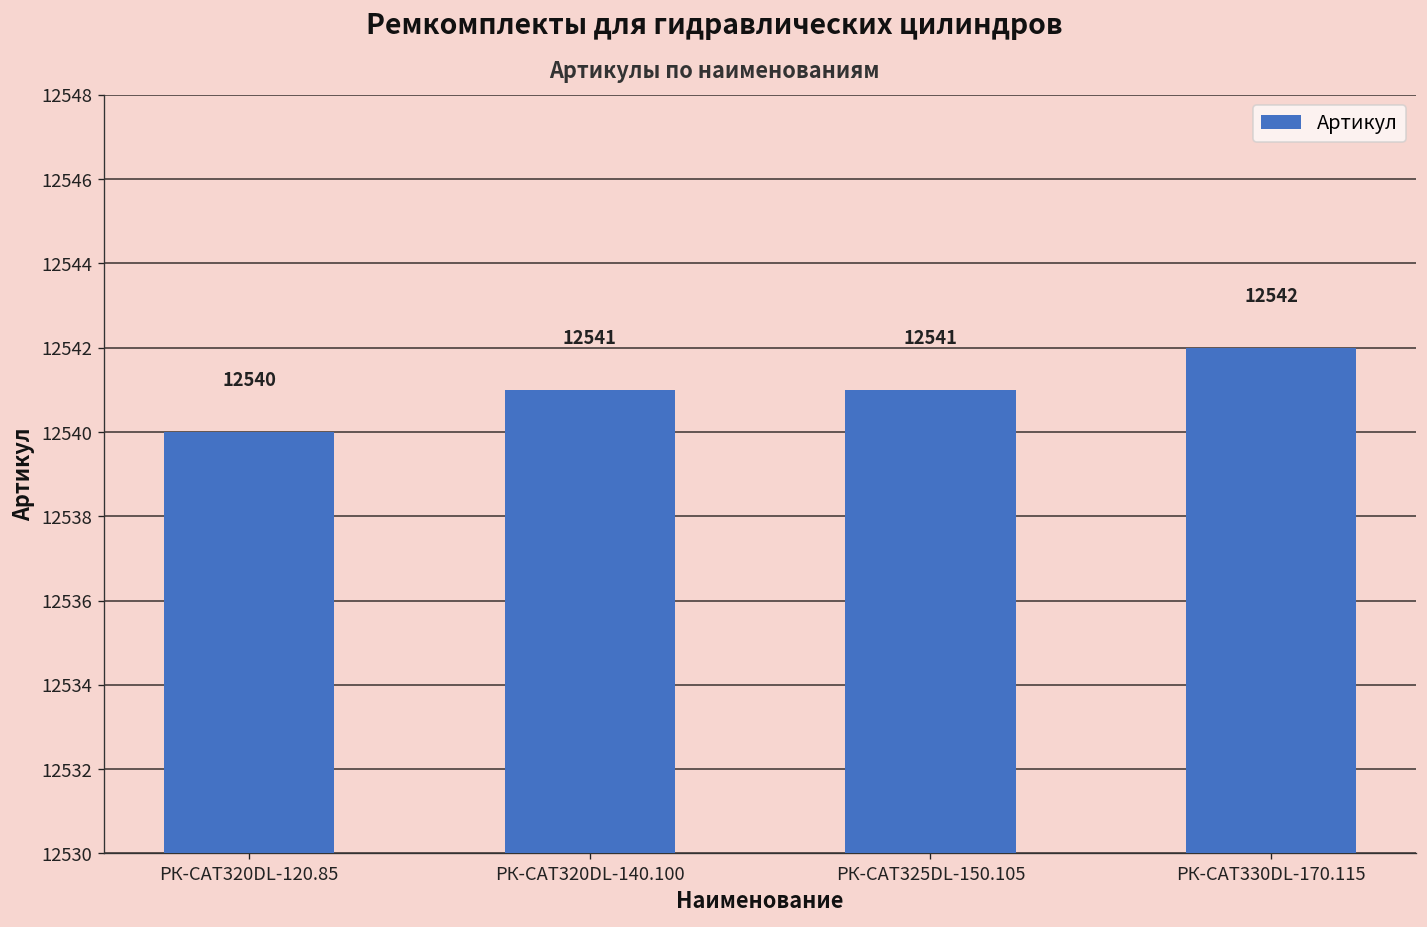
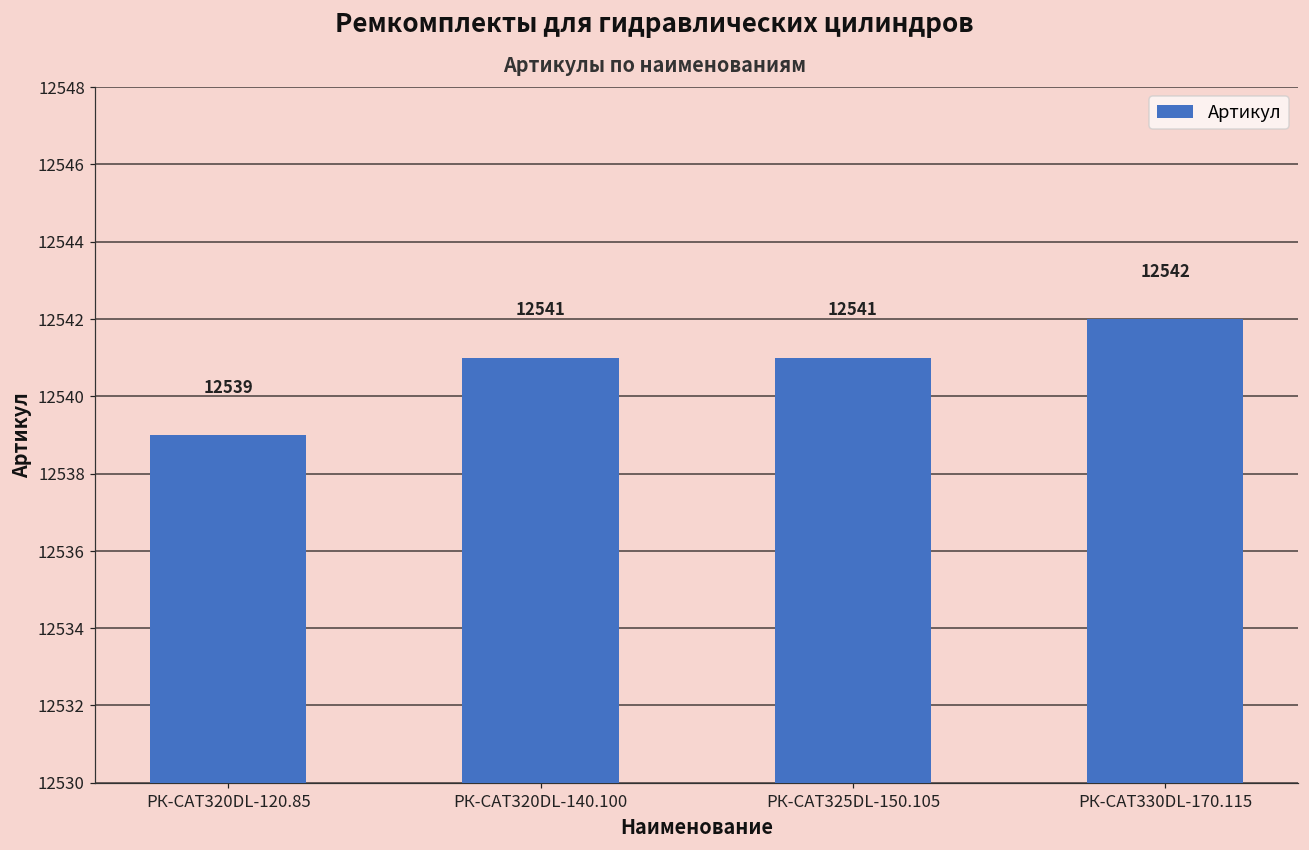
  {
-   "РК-CAT320DL-120.85": 12540
+   "РК-CAT320DL-120.85": 12539
  }
